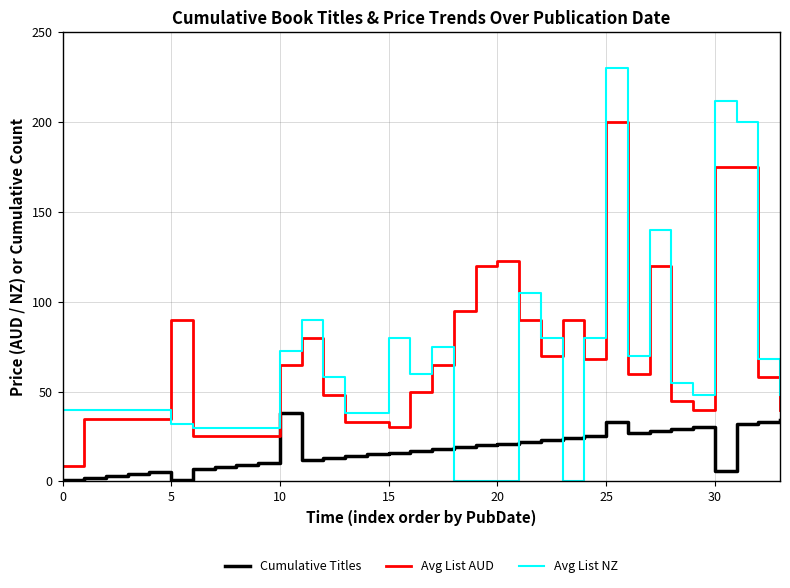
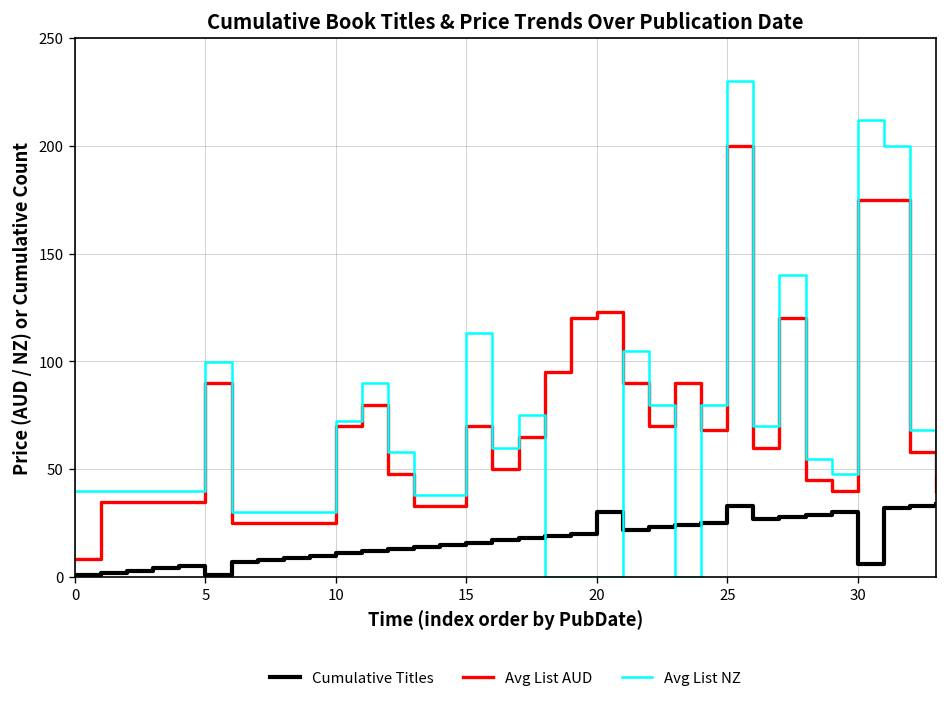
  {
    "Cumulative Titles": {
      "0": 1,
      "5": 1,
-     "10": 38,
+     "10": 11,
      "15": 16,
-     "20": 21,
+     "20": 30,
      "25": 33,
      "30": 6
    },
    "Avg List AUD": {
      "0": 9,
      "5": 90,
-     "10": 65,
-     "15": 30,
+     "10": 70,
+     "15": 70,
      "20": 123,
      "25": 200,
      "30": 175
    },
    "Avg List NZ": {
      "0": 40,
-     "5": 32,
+     "5": 100,
      "10": 72,
-     "15": 80,
+     "15": 113,
      "20": 0,
      "25": 230,
      "30": 212
    }
  }
